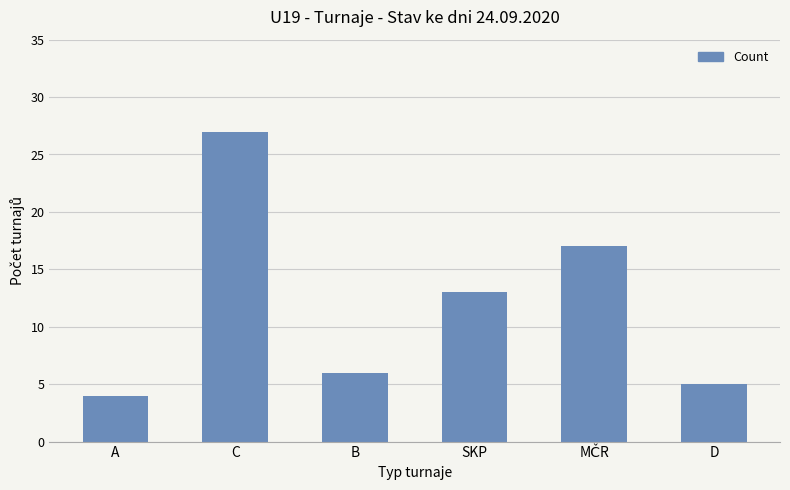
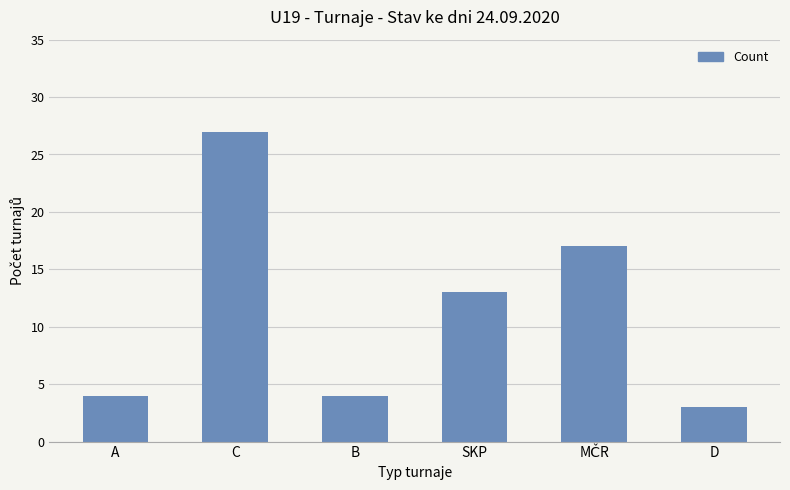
  {
    "A": 4,
    "C": 27,
-   "B": 6,
+   "B": 4,
    "SKP": 13,
    "MČR": 17,
-   "D": 5
+   "D": 3
  }
